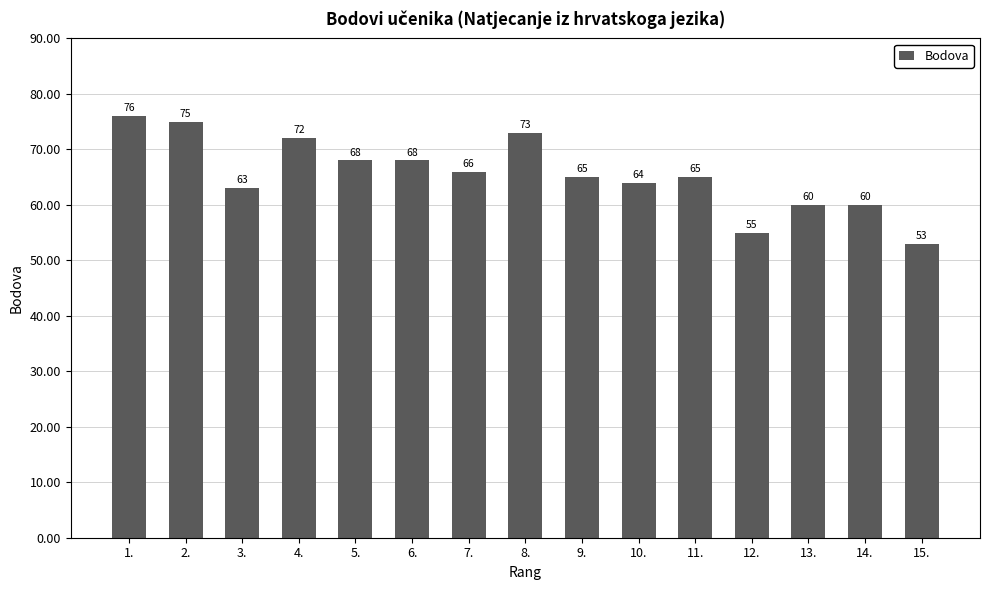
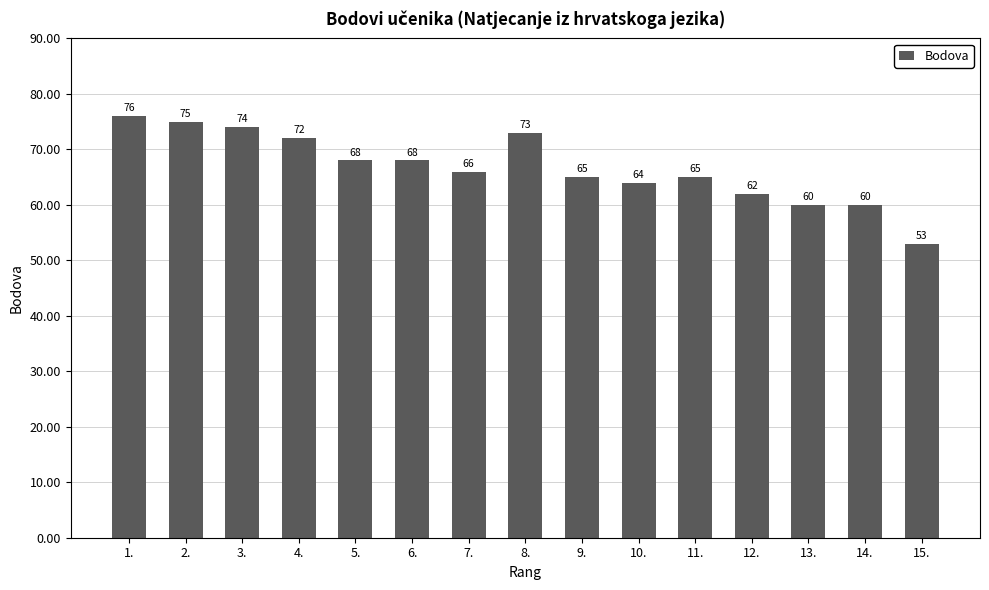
  {
    "1.": 76,
    "2.": 75,
-   "3.": 63,
+   "3.": 74,
    "4.": 72,
    "5.": 68,
    "6.": 68,
    "7.": 66,
    "8.": 73,
    "9.": 65,
    "10.": 64,
    "11.": 65,
-   "12.": 55,
+   "12.": 62,
    "13.": 60,
    "14.": 60,
    "15.": 53
  }
